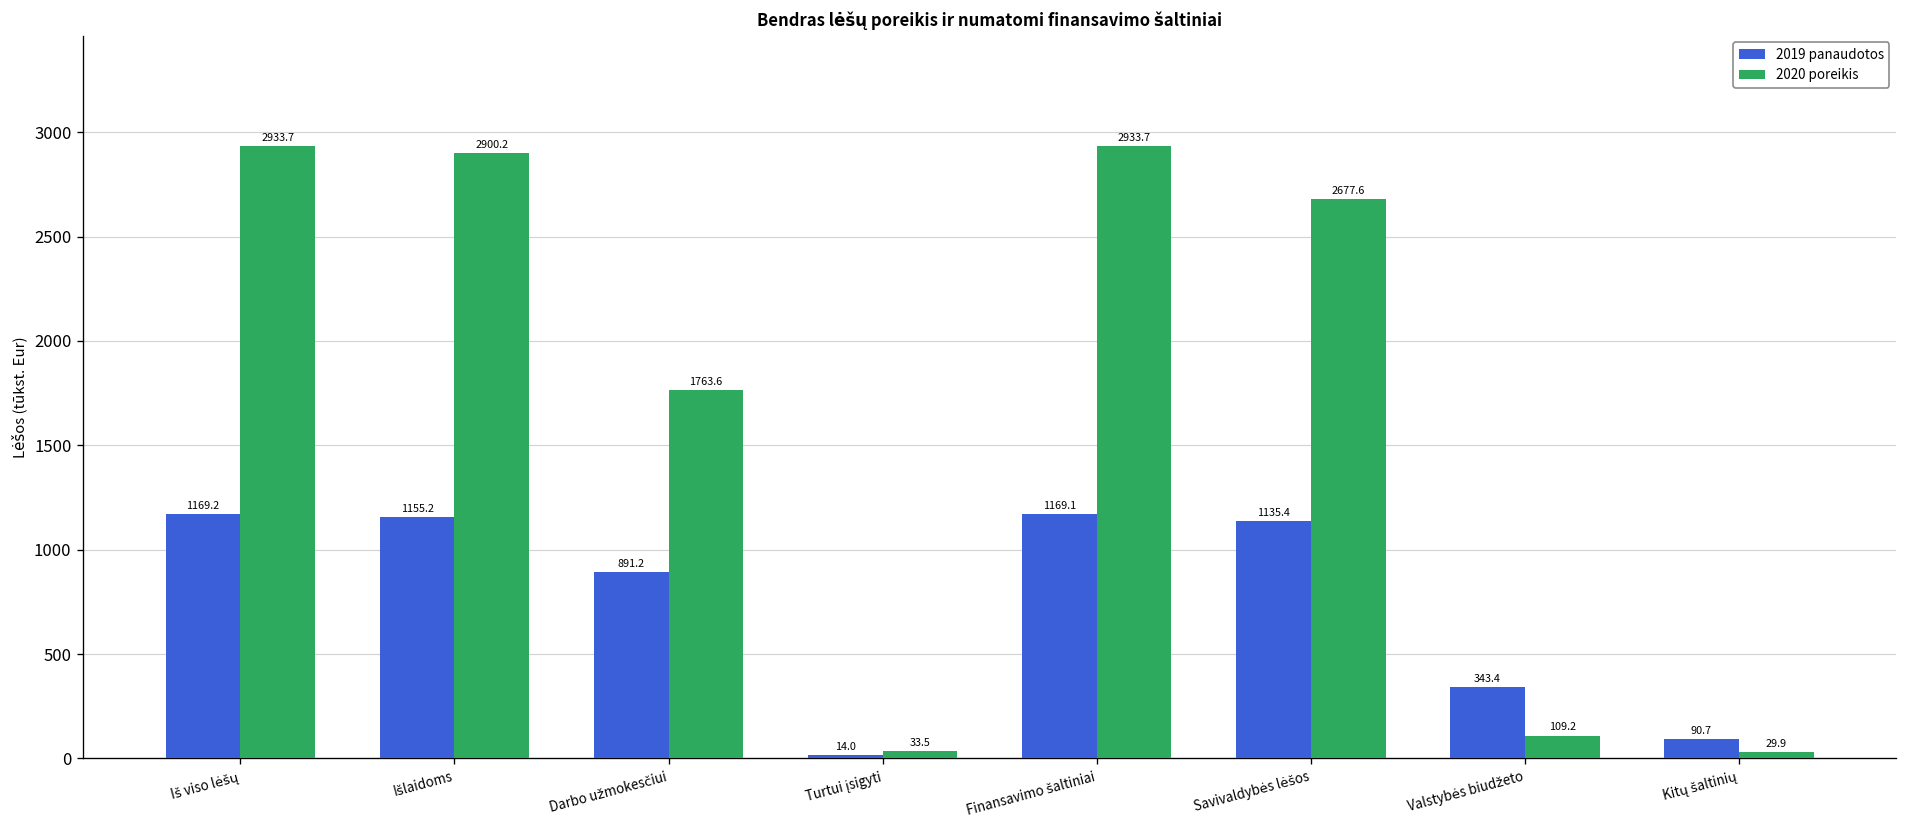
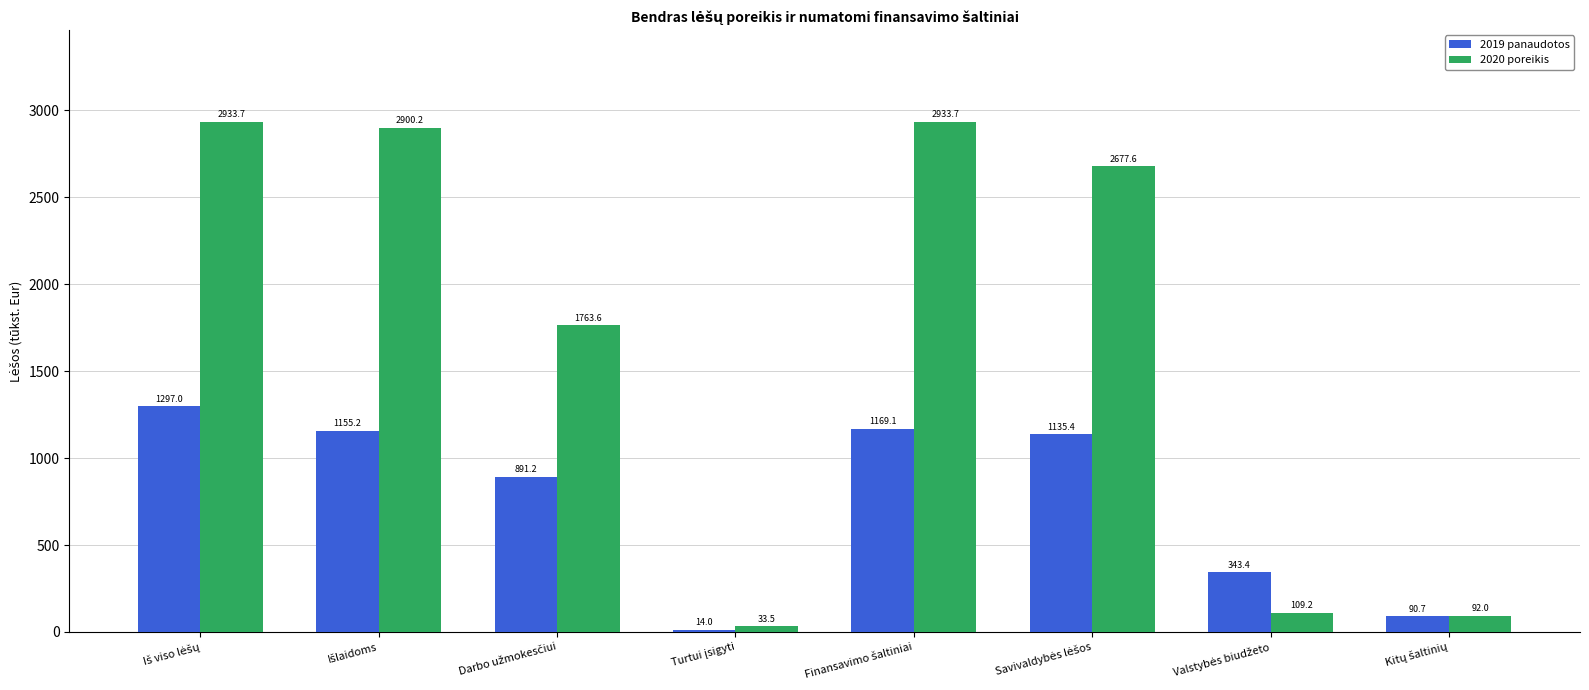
  {
    "2019 panaudotos": {
-     "Iš viso lėšų": 1169.2,
+     "Iš viso lėšų": 1297.0,
      "Išlaidoms": 1155.2,
      "Darbo užmokesčiui": 891.2,
      "Turtui įsigyti": 14.0,
      "Finansavimo šaltiniai": 1169.1,
      "Savivaldybės lėšos": 1135.4,
      "Valstybės biudžeto": 343.4,
      "Kitų šaltinių": 90.7
    },
    "2020 poreikis": {
      "Iš viso lėšų": 2933.7,
      "Išlaidoms": 2900.2,
      "Darbo užmokesčiui": 1763.6,
      "Turtui įsigyti": 33.5,
      "Finansavimo šaltiniai": 2933.7,
      "Savivaldybės lėšos": 2677.6,
      "Valstybės biudžeto": 109.2,
-     "Kitų šaltinių": 29.9
+     "Kitų šaltinių": 92.0
    }
  }
